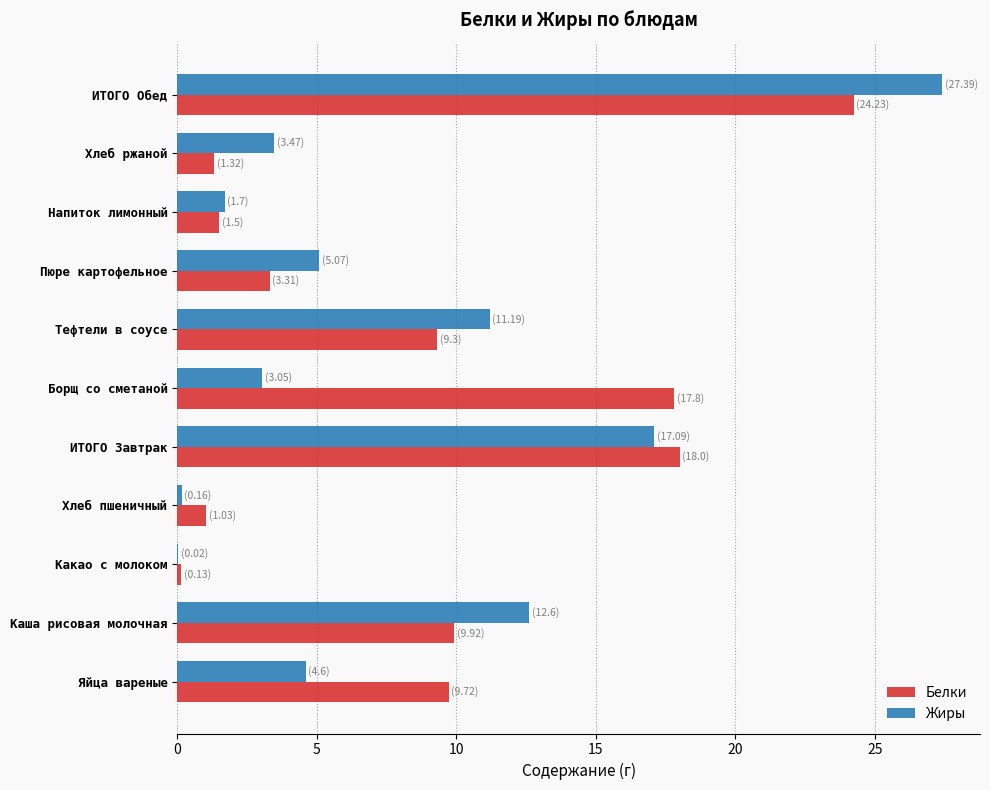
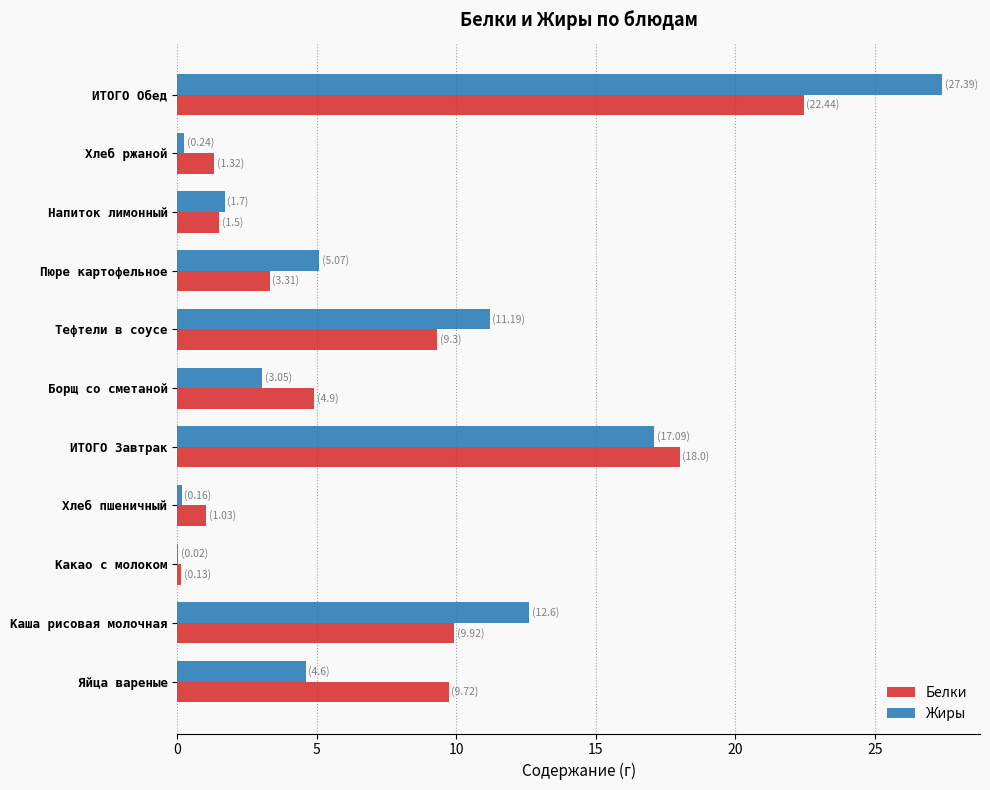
  {
    "Белки": {
-     "ИТОГО Обед": "(24.23)",
+     "ИТОГО Обед": "(22.44)",
      "Хлеб ржаной": "(1.32)",
      "Напиток лимонный": "(1.5)",
      "Пюре картофельное": "(3.31)",
      "Тефтели в соусе": "(9.3)",
-     "Борщ со сметаной": "(17.8)",
+     "Борщ со сметаной": "(4.9)",
      "ИТОГО Завтрак": "(18.0)",
      "Хлеб пшеничный": "(1.03)",
      "Какао с молоком": "(0.13)",
      "Каша рисовая молочная": "(9.92)",
      "Яйца вареные": "(9.72)"
    },
    "Жиры": {
      "ИТОГО Обед": "(27.39)",
-     "Хлеб ржаной": "(3.47)",
+     "Хлеб ржаной": "(0.24)",
      "Напиток лимонный": "(1.7)",
      "Пюре картофельное": "(5.07)",
      "Тефтели в соусе": "(11.19)",
      "Борщ со сметаной": "(3.05)",
      "ИТОГО Завтрак": "(17.09)",
      "Хлеб пшеничный": "(0.16)",
      "Какао с молоком": "(0.02)",
      "Каша рисовая молочная": "(12.6)",
      "Яйца вареные": "(4.6)"
    }
  }
